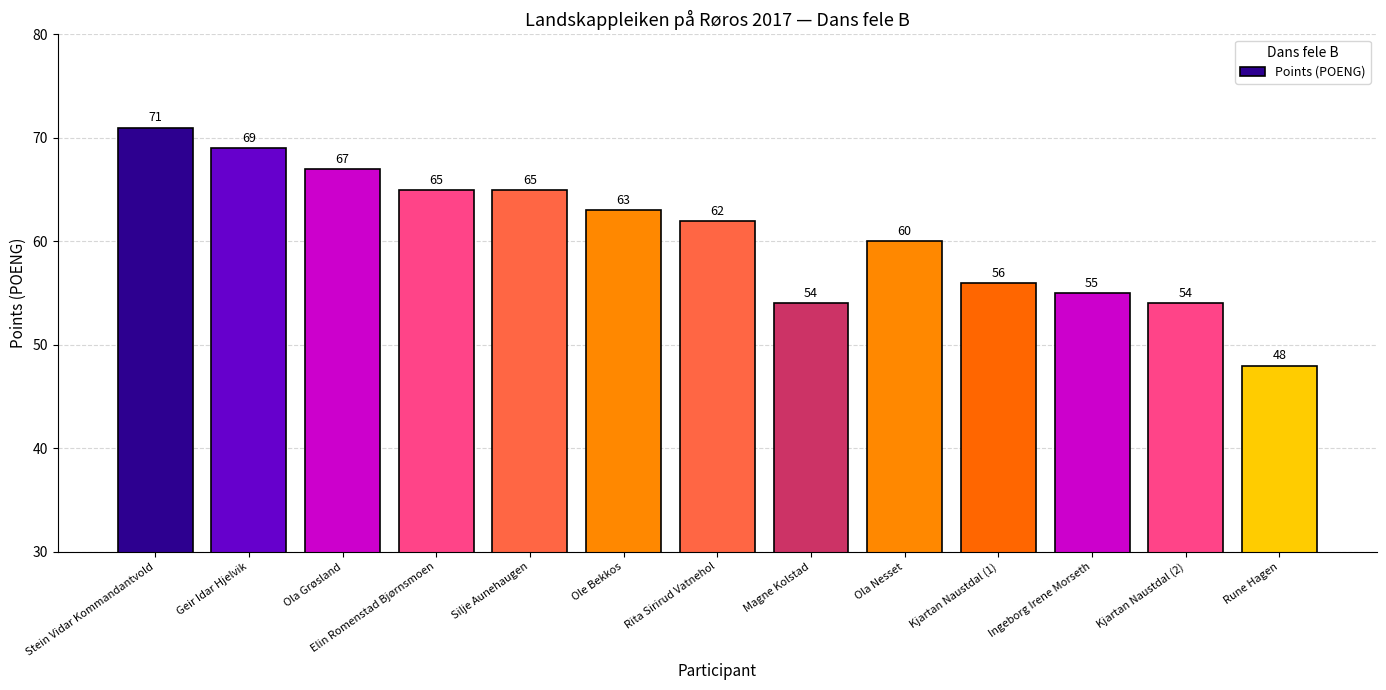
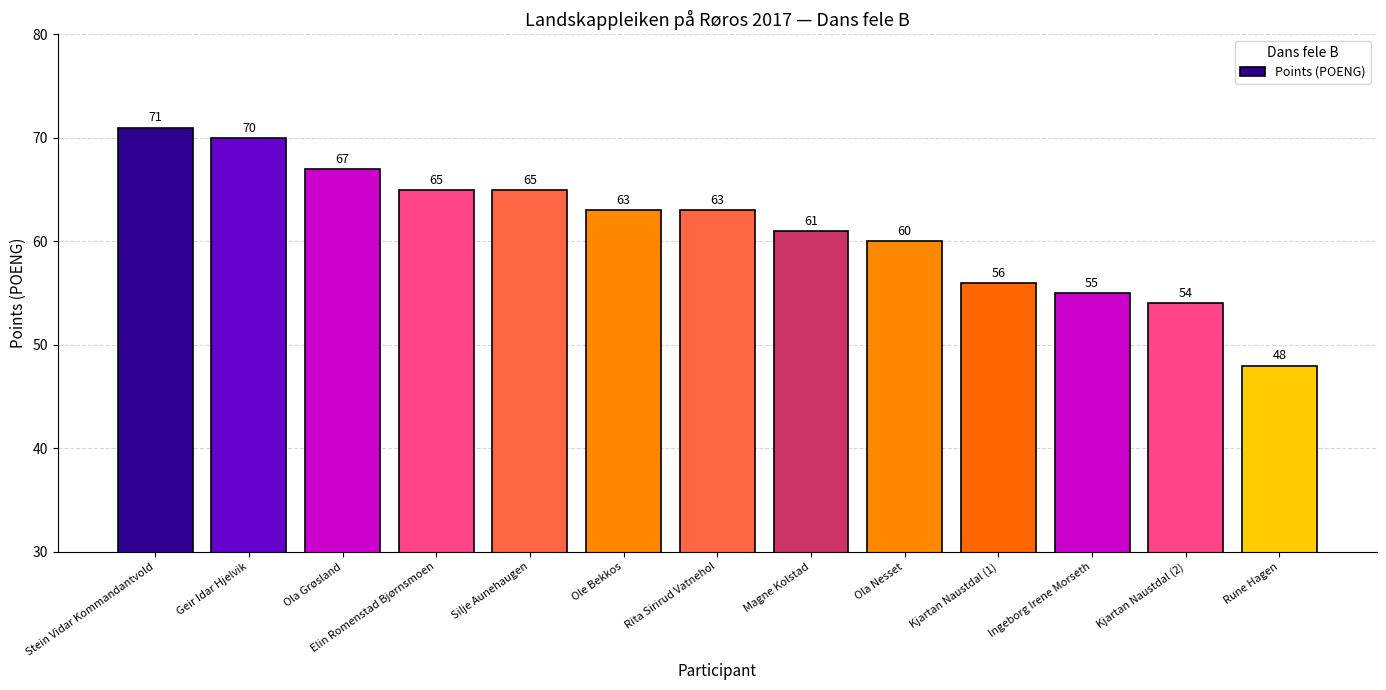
  {
    "Stein Vidar Kommandantvold": 71,
-   "Geir Idar Hjelvik": 69,
+   "Geir Idar Hjelvik": 70,
    "Ola Grøsland": 67,
    "Elin Romenstad Bjørnsmoen": 65,
    "Silje Aunehaugen": 65,
    "Ole Bekkos": 63,
-   "Rita Sirirud Vatnehol": 62,
-   "Magne Kolstad": 54,
+   "Rita Sirirud Vatnehol": 63,
+   "Magne Kolstad": 61,
    "Ola Nesset": 60,
    "Kjartan Naustdal (1)": 56,
    "Ingeborg Irene Morseth": 55,
    "Kjartan Naustdal (2)": 54,
    "Rune Hagen": 48
  }
